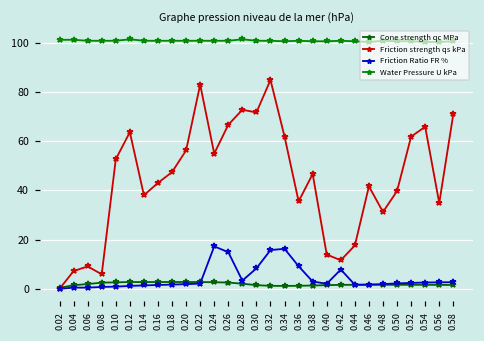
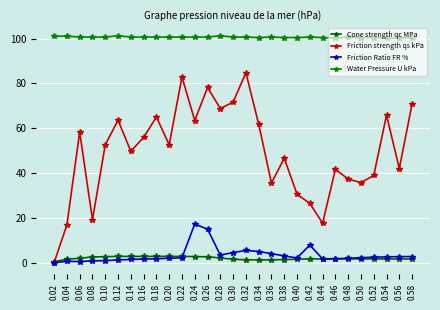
  {
    "Friction strength qs kPa": {
-     "0.04": 7,
-     "0.06": 9,
-     "0.08": 6,
+     "0.04": 17,
+     "0.06": 58,
+     "0.08": 19,
      "0.10": 53,
      "0.12": 64,
-     "0.14": 38,
-     "0.16": 43,
-     "0.18": 47,
-     "0.20": 56,
+     "0.14": 50,
+     "0.16": 56,
+     "0.18": 65,
+     "0.20": 53,
      "0.22": 83,
-     "0.24": 55,
-     "0.26": 67,
-     "0.28": 73,
+     "0.24": 63,
+     "0.26": 78,
+     "0.28": 69,
      "0.30": 72,
      "0.32": 85,
      "0.34": 62,
      "0.36": 36,
      "0.38": 47,
-     "0.40": 14,
-     "0.42": 12,
+     "0.40": 31,
+     "0.42": 26,
      "0.44": 18,
      "0.46": 42,
-     "0.48": 31,
-     "0.50": 40,
-     "0.52": 62,
+     "0.48": 37,
+     "0.50": 36,
+     "0.52": 39,
      "0.54": 66,
-     "0.56": 35,
+     "0.56": 42,
      "0.58": 71
    },
    "Friction Ratio FR %": {
      "0.06": 0,
      "0.08": 1,
      "0.10": 1,
      "0.12": 1,
      "0.14": 1,
      "0.16": 2,
      "0.24": 17,
      "0.26": 15,
      "0.28": 3,
-     "0.30": 8,
-     "0.32": 16,
-     "0.34": 16,
-     "0.36": 9,
+     "0.30": 4,
+     "0.32": 5,
+     "0.34": 5,
+     "0.36": 4,
      "0.38": 3,
      "0.42": 8
    }
  }
